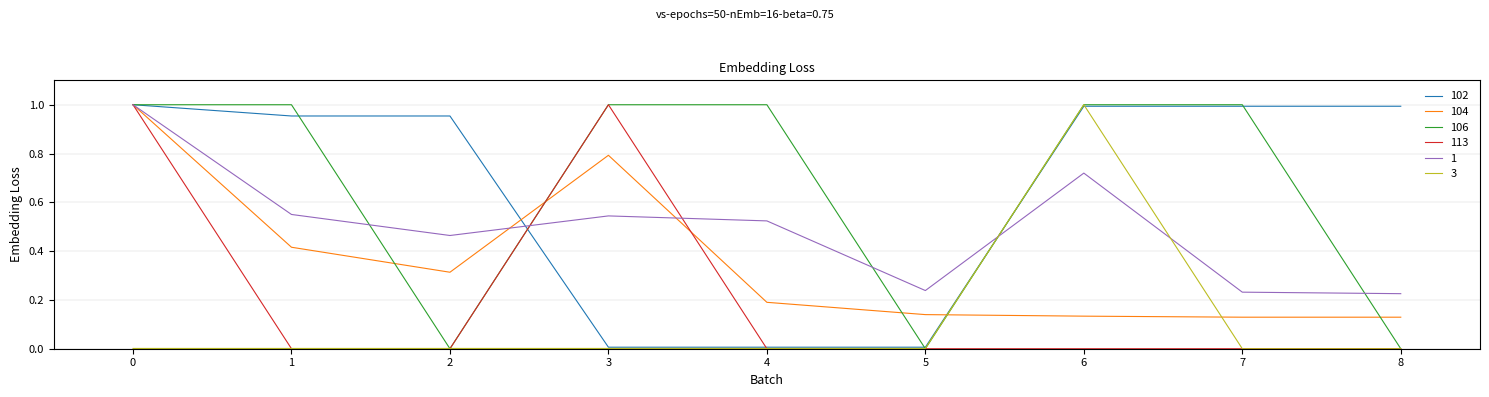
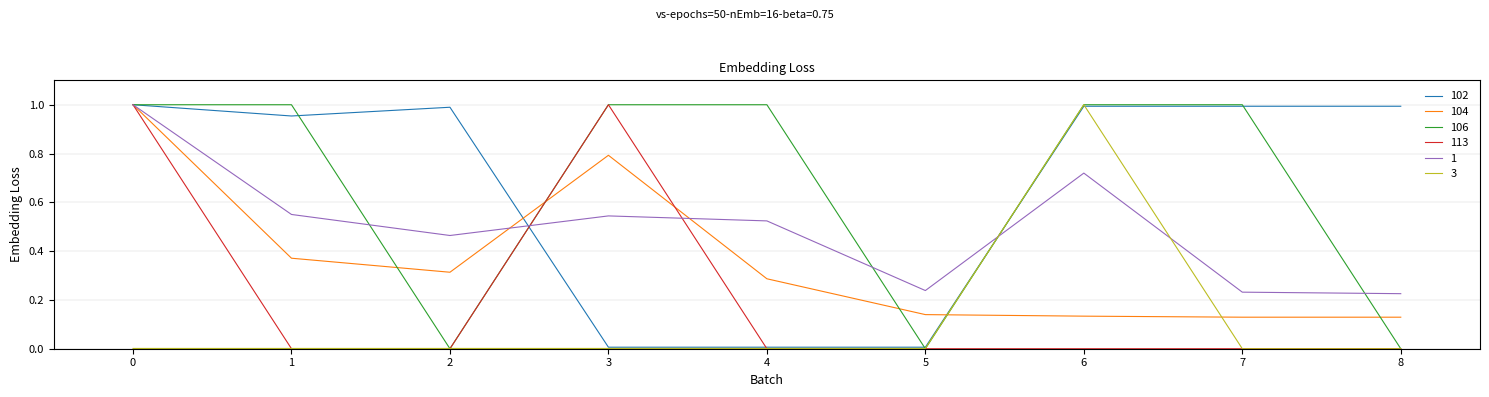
  {
    "102": {
      "1": 0.95,
-     "2": 0.95,
+     "2": 0.99,
      "8": 0.99
    },
    "104": {
-     "1": 0.42,
+     "1": 0.37,
      "2": 0.31,
      "3": 0.79,
-     "4": 0.19,
+     "4": 0.29,
      "5": 0.14,
      "6": 0.13,
      "7": 0.13,
      "8": 0.13
    },
    "106": {
      "1": 1.00,
      "4": 1.00
    },
    "113": {
      "6": 0.00
    },
    "1": {
      "1": 0.55,
      "2": 0.46,
      "3": 0.54,
      "4": 0.52,
      "5": 0.24,
      "6": 0.72,
      "7": 0.23,
      "8": 0.23
    },
    "3": {
      "0": 0.00
    }
  }
